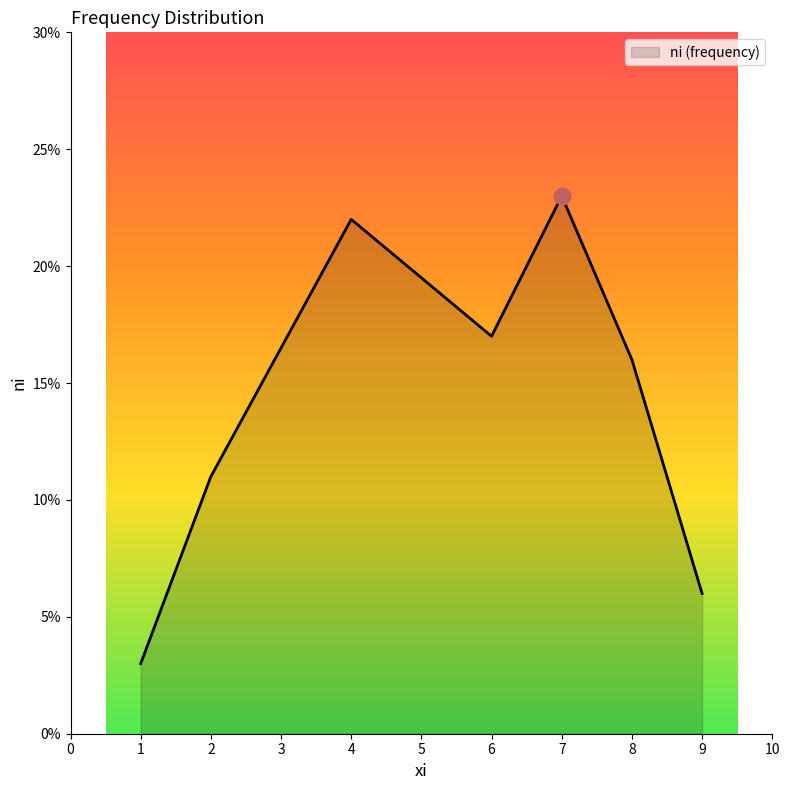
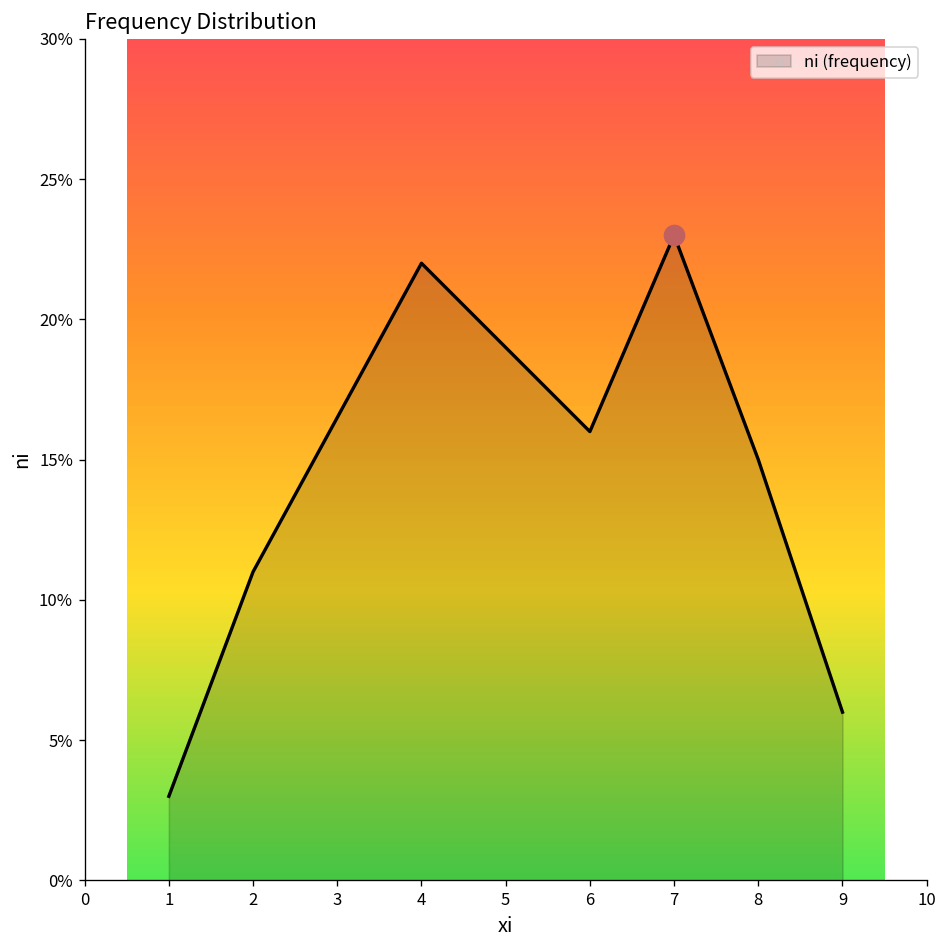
  {
    "ni (frequency)": {
      "1": "3%",
      "2": "11%",
      "4": "22%",
-     "6": "17%",
-     "8": "16%",
+     "6": "16%",
+     "8": "15%",
      "9": "6%"
    }
  }
